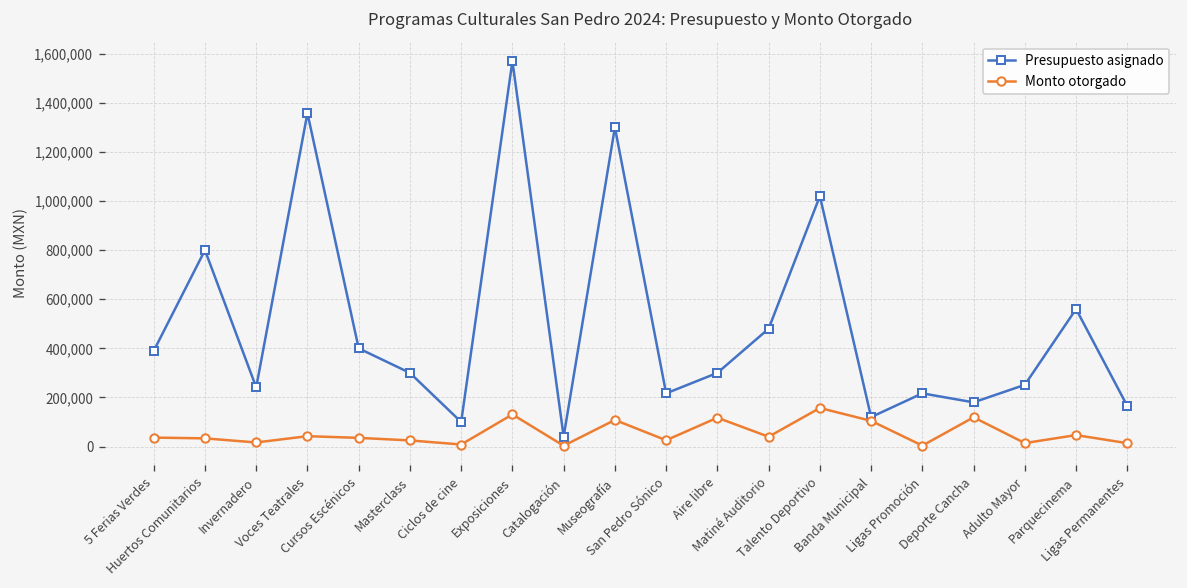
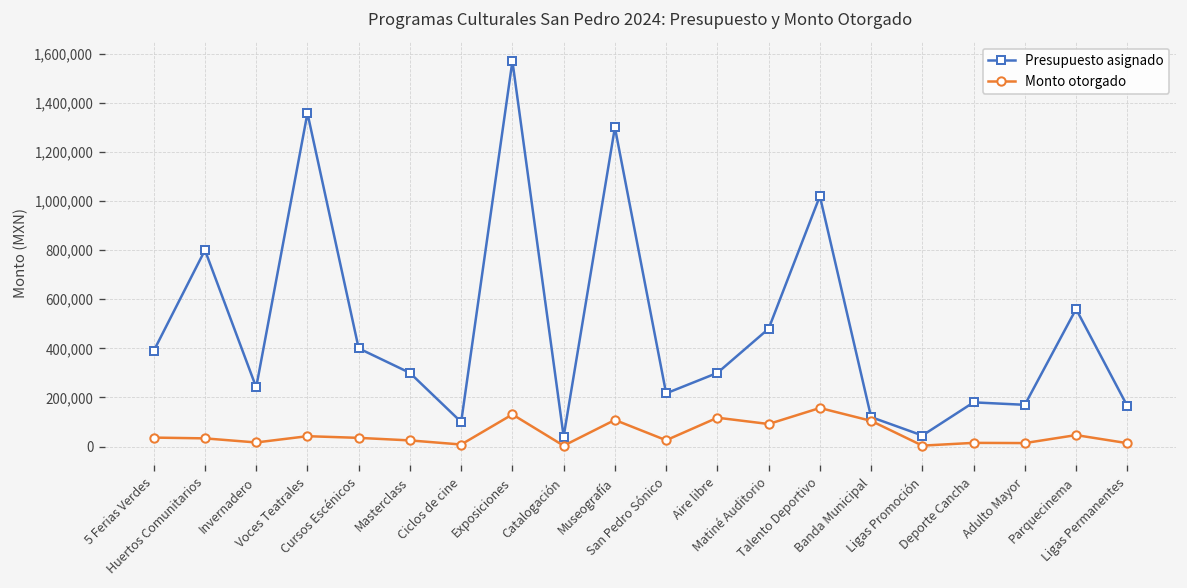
  {
    "Presupuesto asignado": {
      "5 Ferias Verdes": "390,000",
      "Huertos Comunitarios": "800,000",
      "Invernadero": "240,000",
      "Voces Teatrales": "1,360,000",
      "Cursos Escénicos": "400,000",
      "Masterclass": "300,000",
      "Ciclos de cine": "100,000",
      "Exposiciones": "1,570,000",
      "Catalogación": "40,000",
      "Museografía": "1,300,000",
      "San Pedro Sónico": "220,000",
      "Aire libre": "300,000",
      "Matiné Auditorio": "480,000",
      "Talento Deportivo": "1,020,000",
      "Banda Municipal": "120,000",
-     "Ligas Promoción": "220,000",
+     "Ligas Promoción": "50,000",
      "Deporte Cancha": "180,000",
-     "Adulto Mayor": "250,000",
+     "Adulto Mayor": "170,000",
      "Parquecinema": "560,000",
      "Ligas Permanentes": "170,000"
    },
    "Monto otorgado": {
      "5 Ferias Verdes": "40,000",
      "Huertos Comunitarios": "30,000",
      "Invernadero": "20,000",
      "Voces Teatrales": "40,000",
      "Cursos Escénicos": "40,000",
      "Masterclass": "30,000",
      "Ciclos de cine": "10,000",
      "Exposiciones": "130,000",
      "Catalogación": "0",
      "Museografía": "110,000",
      "San Pedro Sónico": "30,000",
      "Aire libre": "120,000",
-     "Matiné Auditorio": "40,000",
+     "Matiné Auditorio": "90,000",
      "Talento Deportivo": "160,000",
      "Banda Municipal": "100,000",
      "Ligas Promoción": "0",
-     "Deporte Cancha": "120,000",
+     "Deporte Cancha": "20,000",
      "Adulto Mayor": "10,000",
      "Parquecinema": "50,000",
      "Ligas Permanentes": "10,000"
    }
  }
